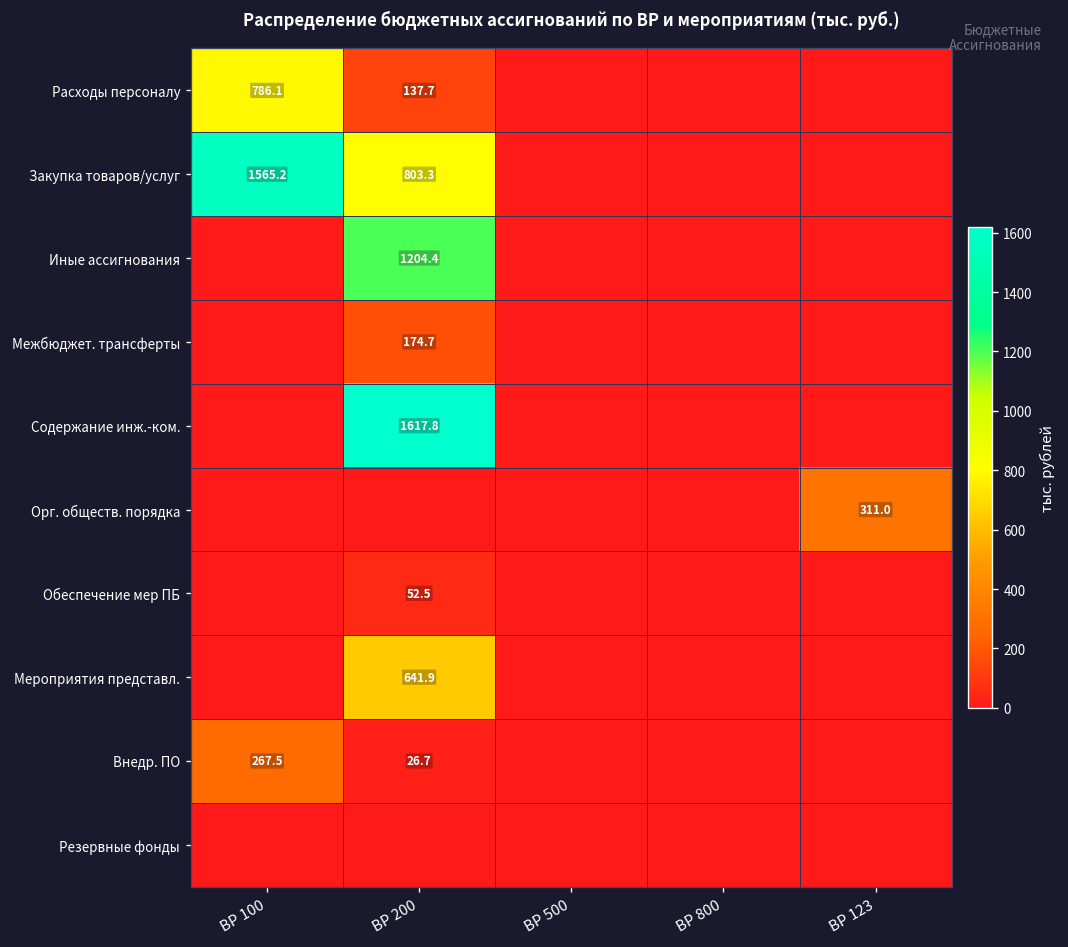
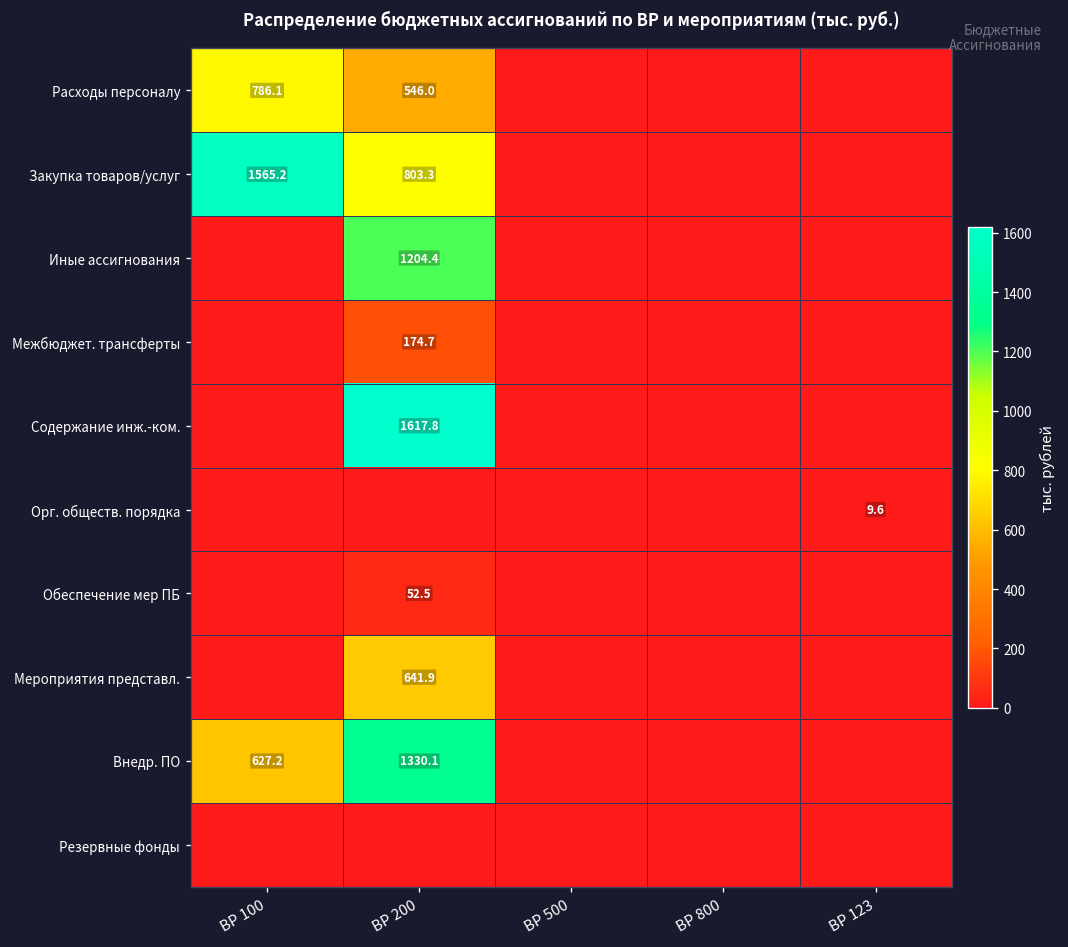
  {
    "Расходы персоналу": {
-     "ВР 200": 137.7
+     "ВР 200": 546.0
    },
    "Орг. обществ. порядка": {
-     "ВР 123": 311.0
+     "ВР 123": 9.6
    },
    "Внедр. ПО": {
-     "ВР 100": 267.5,
-     "ВР 200": 26.7
+     "ВР 100": 627.2,
+     "ВР 200": 1330.1
    }
  }
